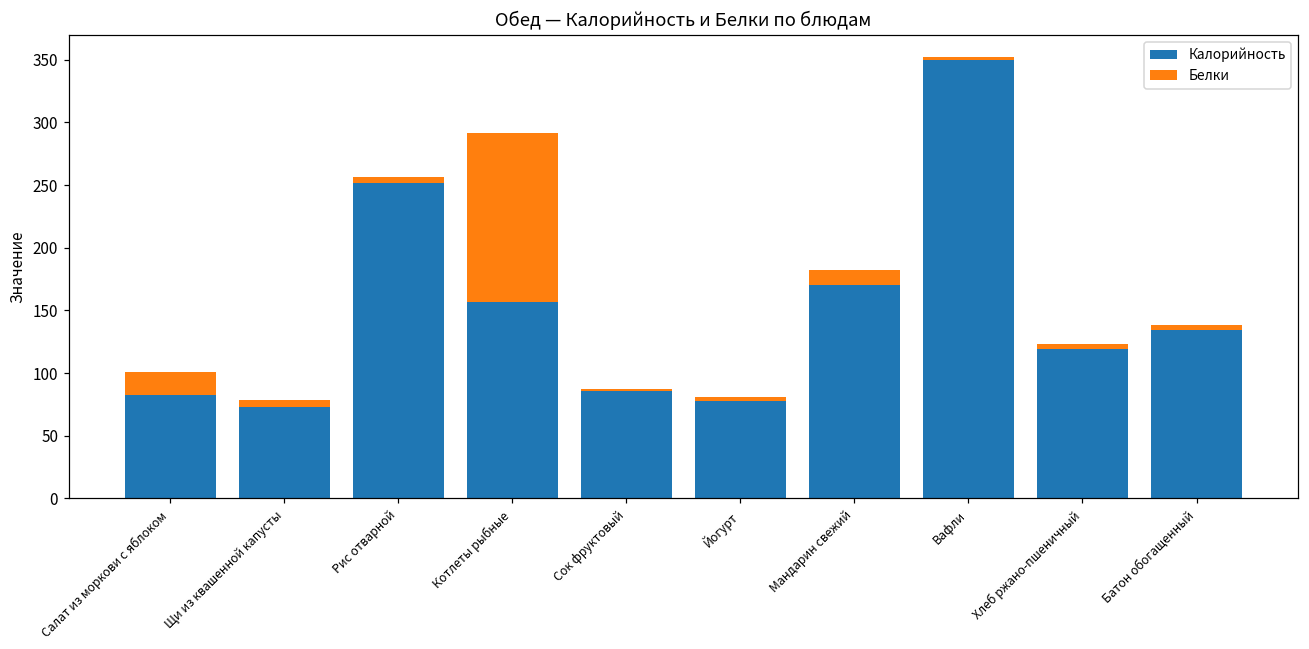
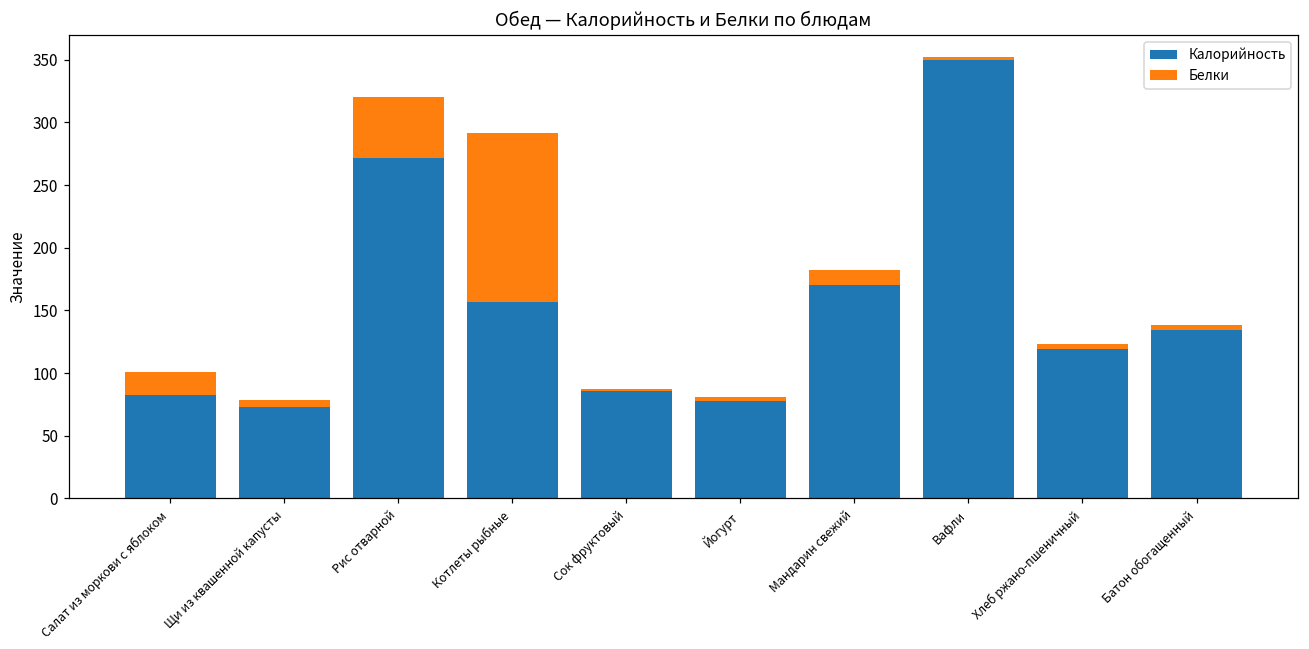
  {
    "Калорийность": {
      "Салат из моркови с яблоком": 83,
      "Щи из квашенной капусты": 73,
-     "Рис отварной": 252,
+     "Рис отварной": 271,
      "Котлеты рыбные": 157,
      "Сок фруктовый": 86,
      "Йогурт": 78,
      "Мандарин свежий": 170,
      "Вафли": 350,
      "Хлеб ржано-пшеничный": 119,
      "Батон обогащенный": 134
    },
    "Белки": {
      "Салат из моркови с яблоком": 18,
      "Щи из квашенной капусты": 6,
-     "Рис отварной": 5,
+     "Рис отварной": 49,
      "Котлеты рыбные": 135,
      "Йогурт": 3,
      "Мандарин свежий": 12,
      "Хлеб ржано-пшеничный": 4,
      "Батон обогащенный": 4
    }
  }
